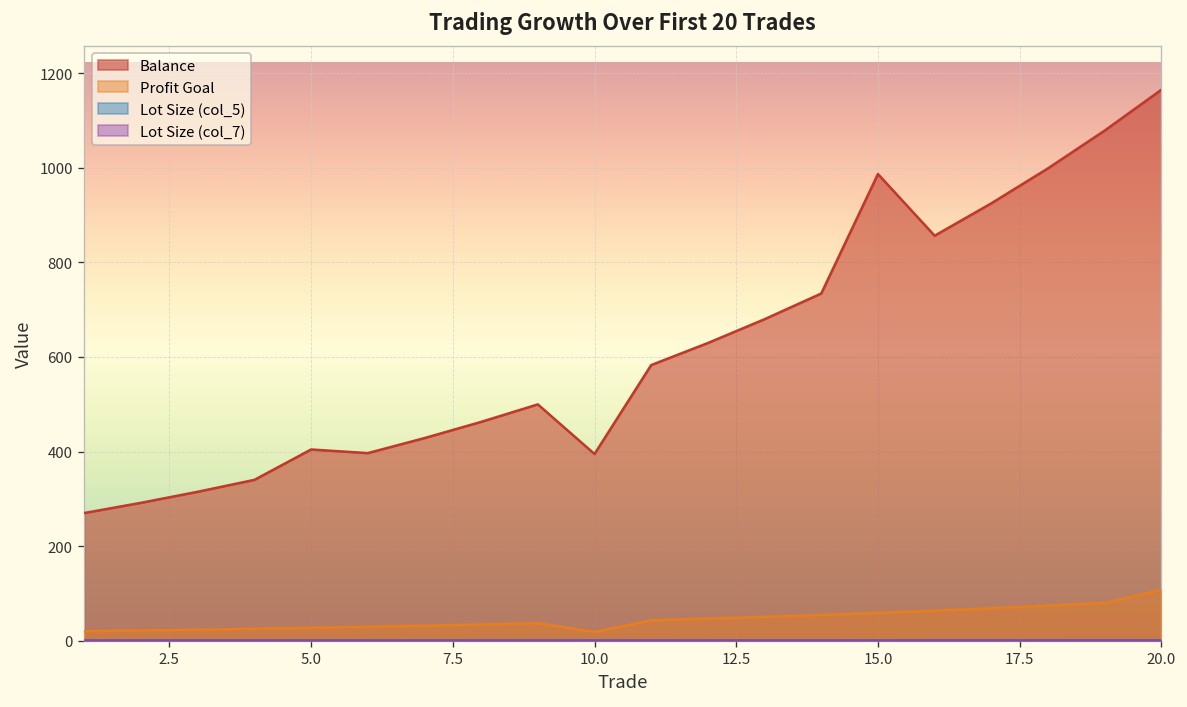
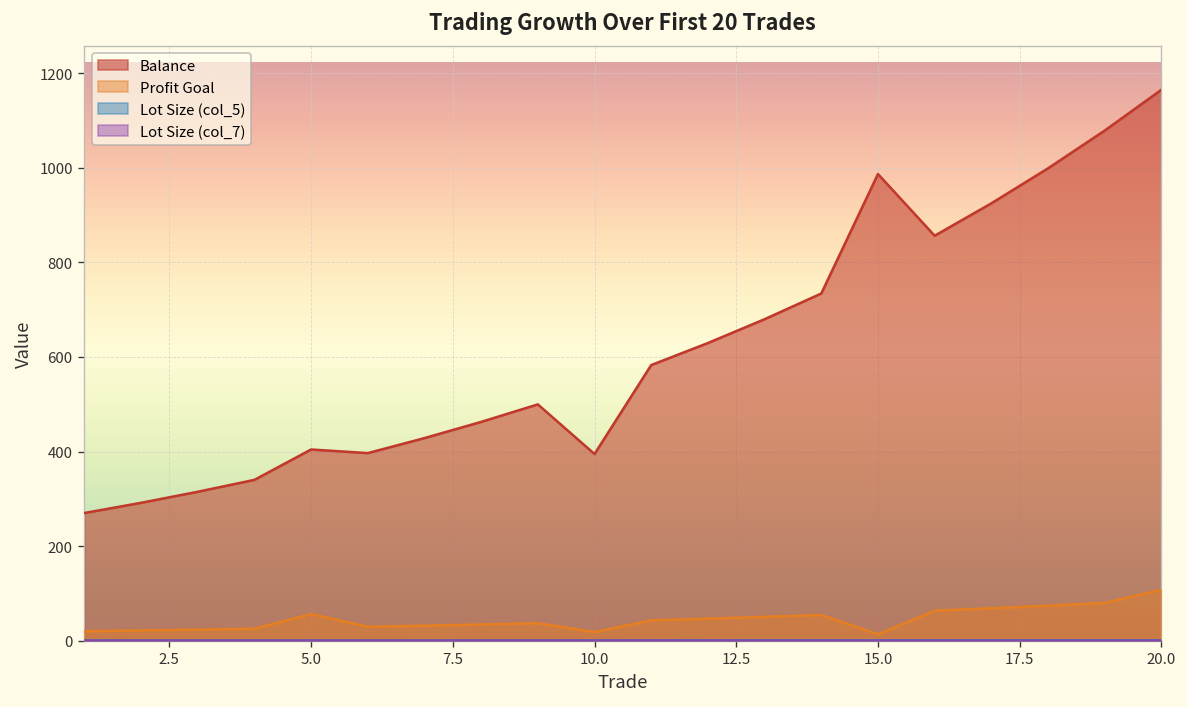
  {
    "Balance": {
      "5.0": 400,
      "10.0": 390,
      "15.0": 990,
      "20.0": 1170
    },
    "Profit Goal": {
-     "5.0": 30,
+     "5.0": 60,
      "10.0": 20,
-     "15.0": 60,
+     "15.0": 10,
      "20.0": 110
    }
  }
